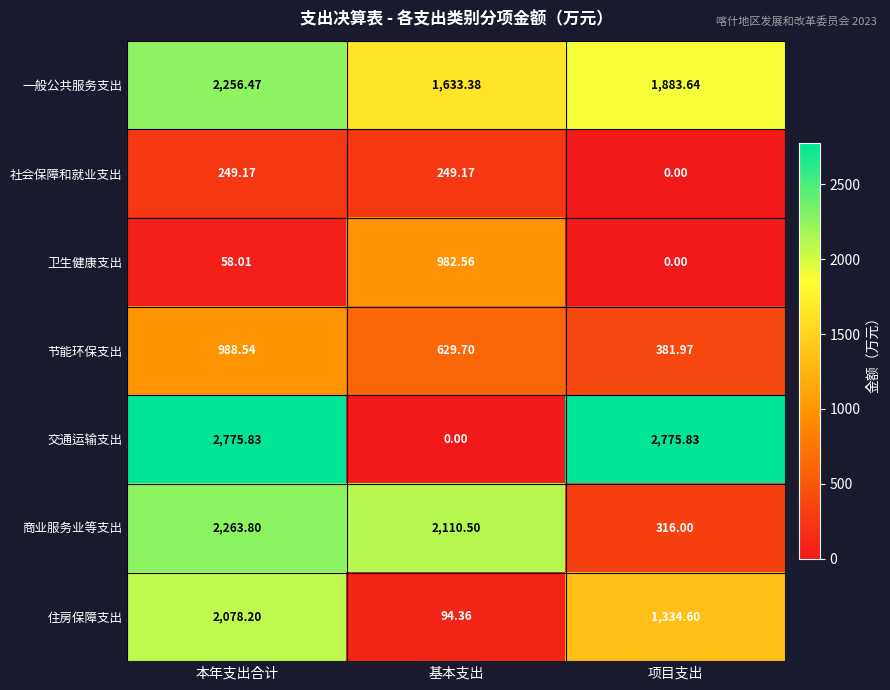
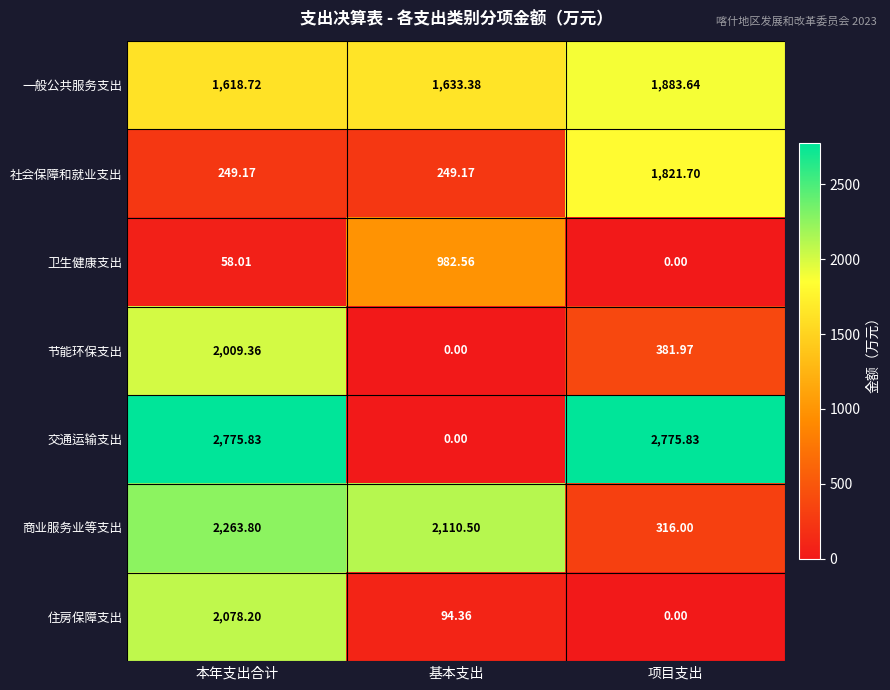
  {
    "一般公共服务支出": {
-     "本年支出合计": "2,256.47",
+     "本年支出合计": "1,618.72",
      "基本支出": "1,633.38",
      "项目支出": "1,883.64"
    },
    "社会保障和就业支出": {
      "本年支出合计": "249.17",
      "基本支出": "249.17",
-     "项目支出": "0.00"
+     "项目支出": "1,821.70"
    },
    "卫生健康支出": {
      "本年支出合计": "58.01",
      "基本支出": "982.56",
      "项目支出": "0.00"
    },
    "节能环保支出": {
-     "本年支出合计": "988.54",
-     "基本支出": "629.70",
+     "本年支出合计": "2,009.36",
+     "基本支出": "0.00",
      "项目支出": "381.97"
    },
    "交通运输支出": {
      "本年支出合计": "2,775.83",
      "基本支出": "0.00",
      "项目支出": "2,775.83"
    },
    "商业服务业等支出": {
      "本年支出合计": "2,263.80",
      "基本支出": "2,110.50",
      "项目支出": "316.00"
    },
    "住房保障支出": {
      "本年支出合计": "2,078.20",
      "基本支出": "94.36",
-     "项目支出": "1,334.60"
+     "项目支出": "0.00"
    }
  }
